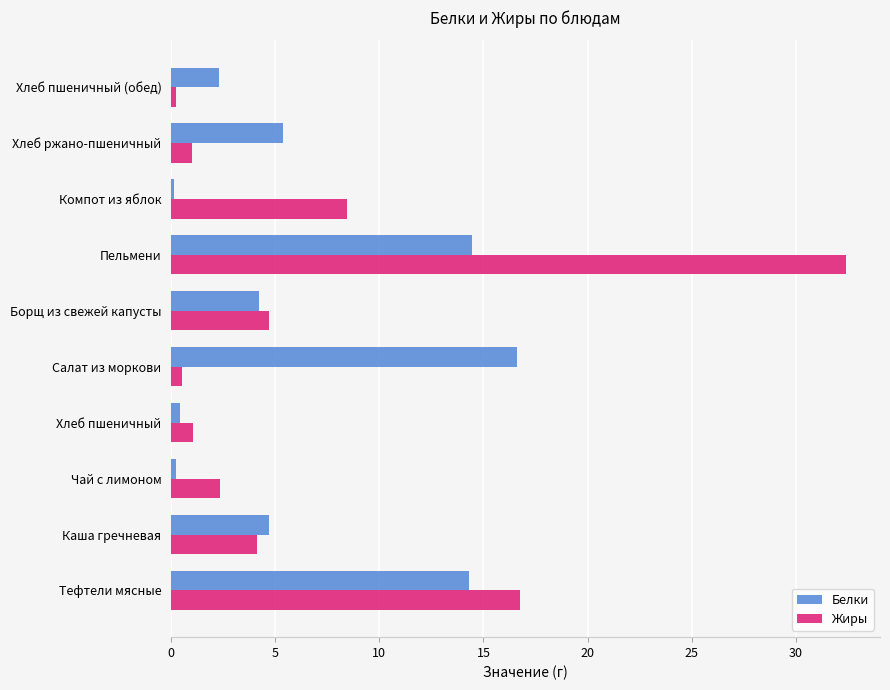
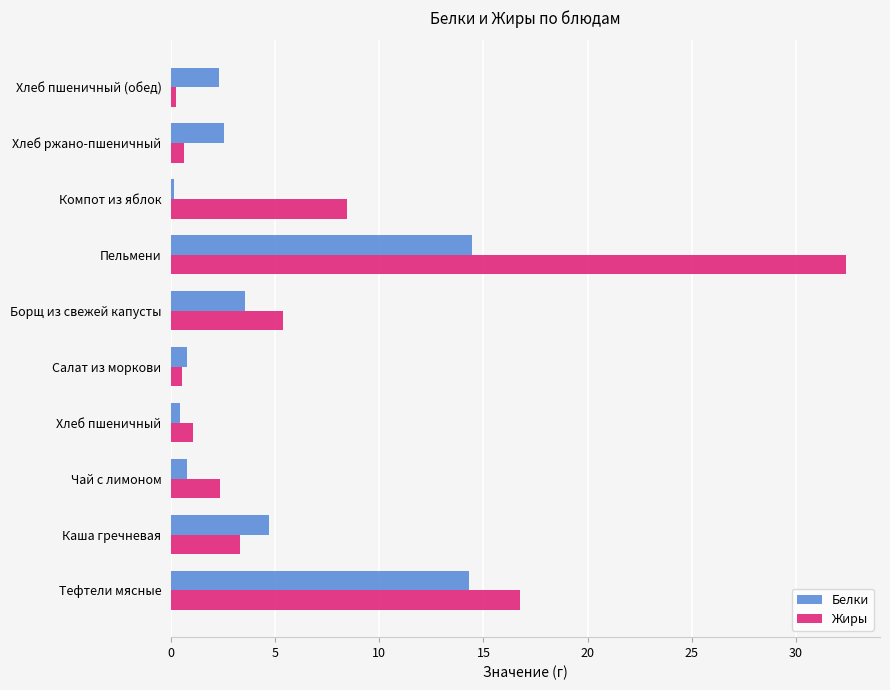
  {
    "Белки": {
      "Хлеб пшеничный (обед)": 2.3,
-     "Хлеб ржано-пшеничный": 5.4,
+     "Хлеб ржано-пшеничный": 2.6,
      "Компот из яблок": 0.1,
      "Пельмени": 14.4,
-     "Борщ из свежей капусты": 4.2,
-     "Салат из моркови": 16.6,
+     "Борщ из свежей капусты": 3.5,
+     "Салат из моркови": 0.8,
      "Хлеб пшеничный": 0.4,
-     "Чай с лимоном": 0.2,
+     "Чай с лимоном": 0.8,
      "Каша гречневая": 4.7,
      "Тефтели мясные": 14.3
    },
    "Жиры": {
      "Хлеб пшеничный (обед)": 0.2,
-     "Хлеб ржано-пшеничный": 1.0,
+     "Хлеб ржано-пшеничный": 0.6,
      "Компот из яблок": 8.5,
      "Пельмени": 32.4,
-     "Борщ из свежей капусты": 4.7,
+     "Борщ из свежей капусты": 5.4,
      "Салат из моркови": 0.5,
      "Хлеб пшеничный": 1.1,
      "Чай с лимоном": 2.3,
-     "Каша гречневая": 4.1,
+     "Каша гречневая": 3.3,
      "Тефтели мясные": 16.8
    }
  }
